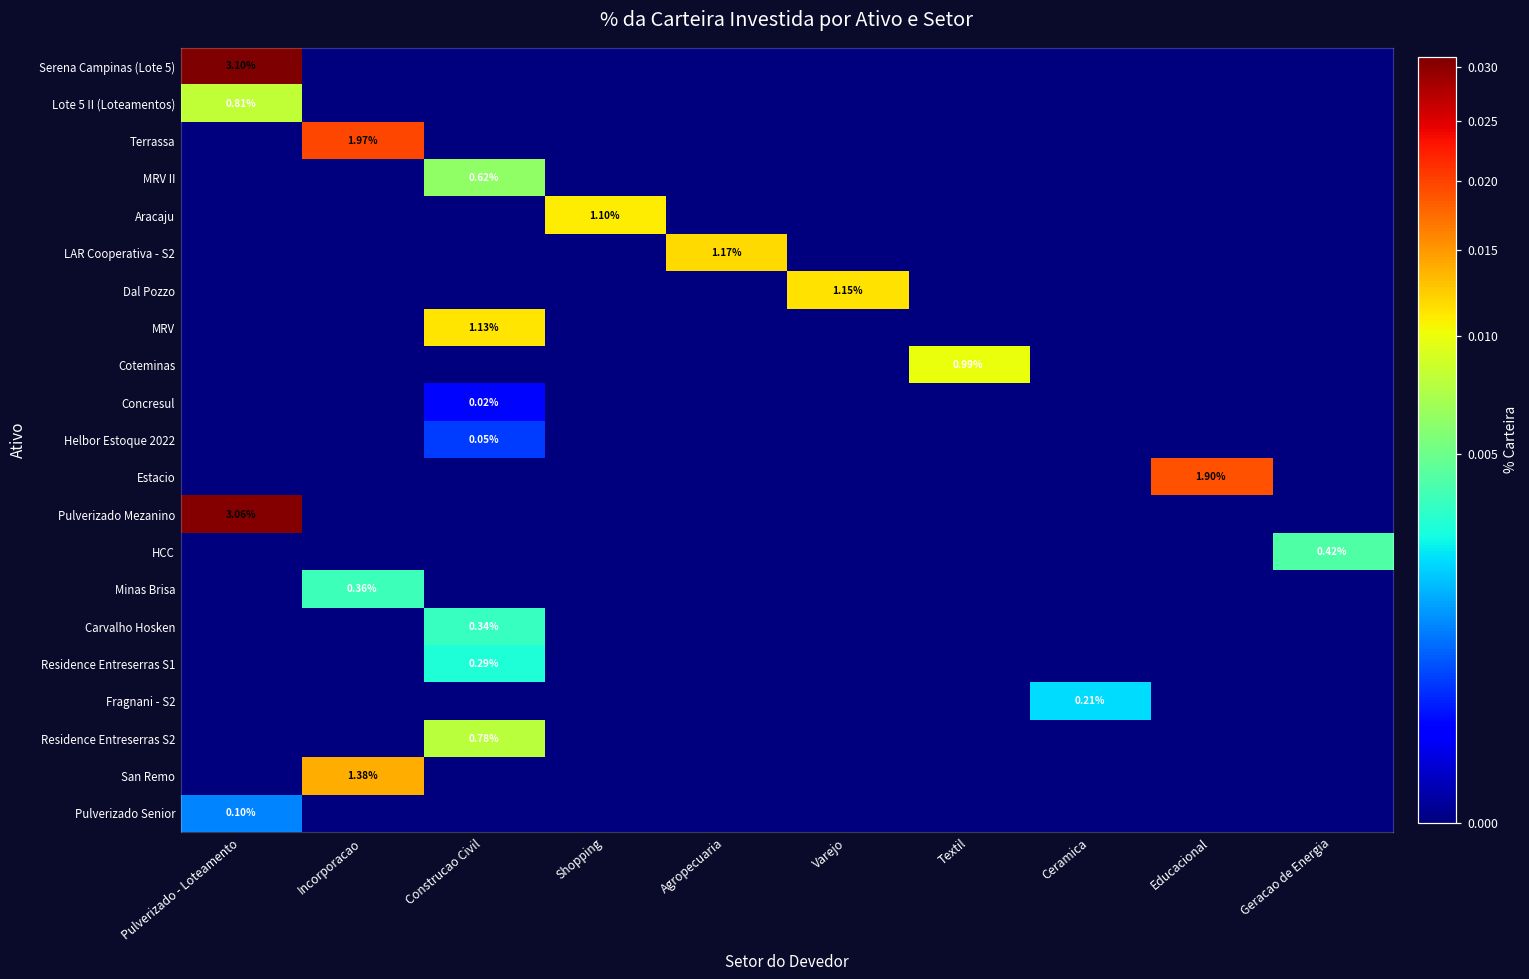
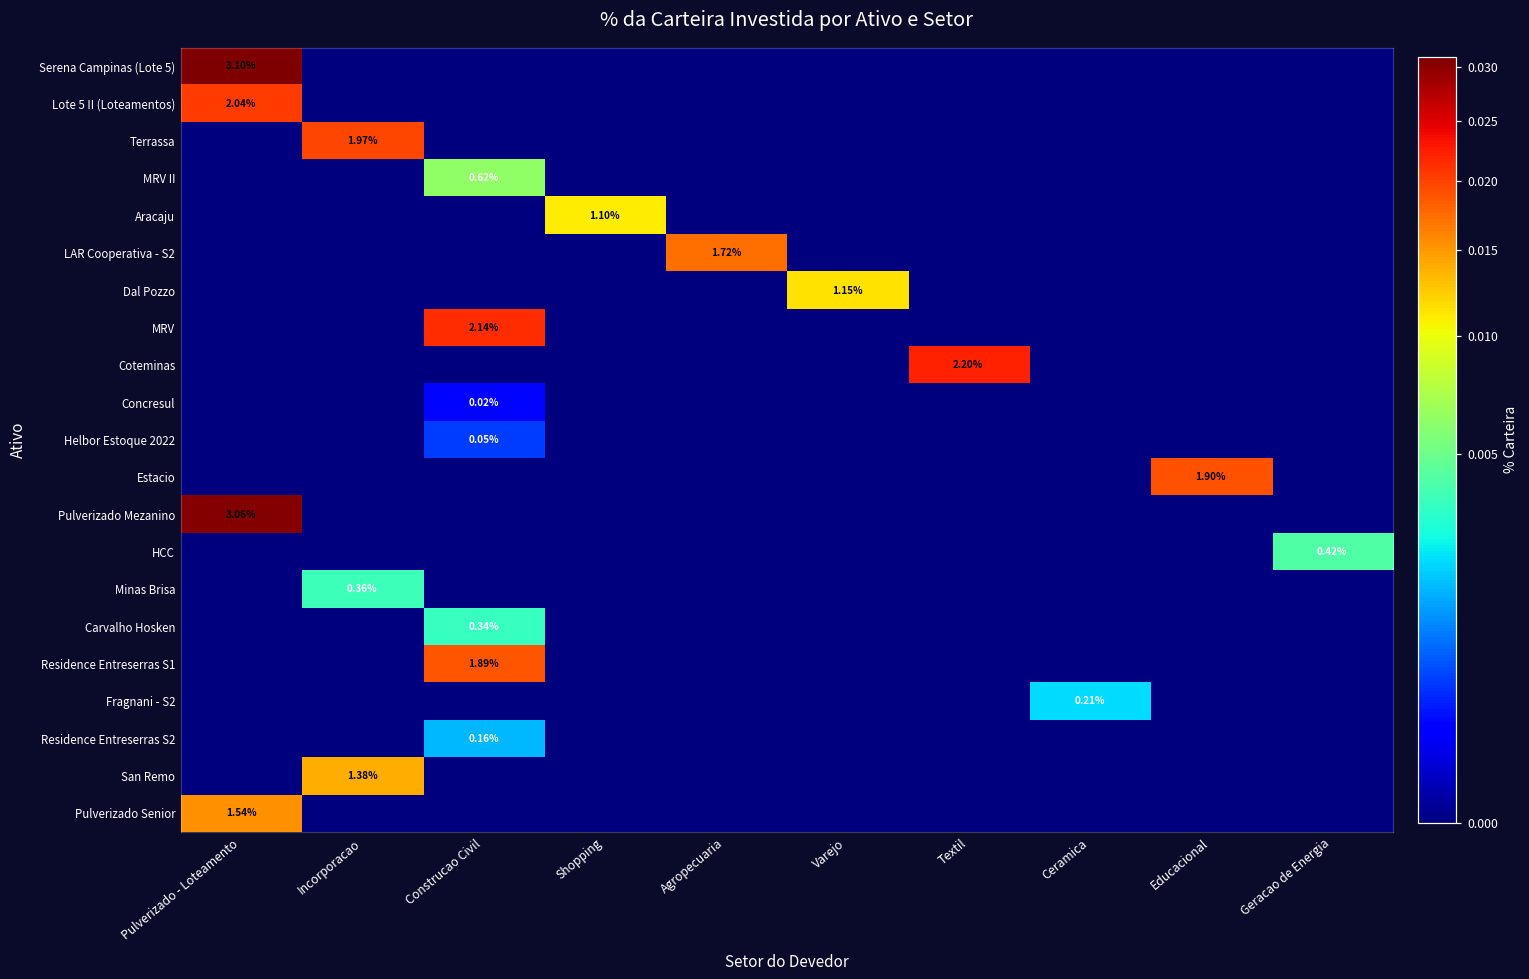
  {
    "Serena Campinas (Lote 5)": {
      "Pulverizado - Loteamento": "3.10%"
    },
    "Lote 5 II (Loteamentos)": {
-     "Pulverizado - Loteamento": "0.81%"
+     "Pulverizado - Loteamento": "2.04%"
    },
    "Terrassa": {
      "Incorporacao": "1.97%"
    },
    "MRV II": {
      "Construcao Civil": "0.62%"
    },
    "Aracaju": {
      "Shopping": "1.10%"
    },
    "LAR Cooperativa - S2": {
-     "Agropecuaria": "1.17%"
+     "Agropecuaria": "1.72%"
    },
    "Dal Pozzo": {
      "Varejo": "1.15%"
    },
    "MRV": {
-     "Construcao Civil": "1.13%"
+     "Construcao Civil": "2.14%"
    },
    "Coteminas": {
-     "Textil": "0.99%"
+     "Textil": "2.20%"
    },
    "Concresul": {
      "Construcao Civil": "0.02%"
    },
    "Helbor Estoque 2022": {
      "Construcao Civil": "0.05%"
    },
    "Estacio": {
      "Educacional": "1.90%"
    },
    "Pulverizado Mezanino": {
      "Pulverizado - Loteamento": "3.06%"
    },
    "HCC": {
      "Geracao de Energia": "0.42%"
    },
    "Minas Brisa": {
      "Incorporacao": "0.36%"
    },
    "Carvalho Hosken": {
      "Construcao Civil": "0.34%"
    },
    "Residence Entreserras S1": {
-     "Construcao Civil": "0.29%"
+     "Construcao Civil": "1.89%"
    },
    "Fragnani - S2": {
      "Ceramica": "0.21%"
    },
    "Residence Entreserras S2": {
-     "Construcao Civil": "0.78%"
+     "Construcao Civil": "0.16%"
    },
    "San Remo": {
      "Incorporacao": "1.38%"
    },
    "Pulverizado Senior": {
-     "Pulverizado - Loteamento": "0.10%"
+     "Pulverizado - Loteamento": "1.54%"
    }
  }
